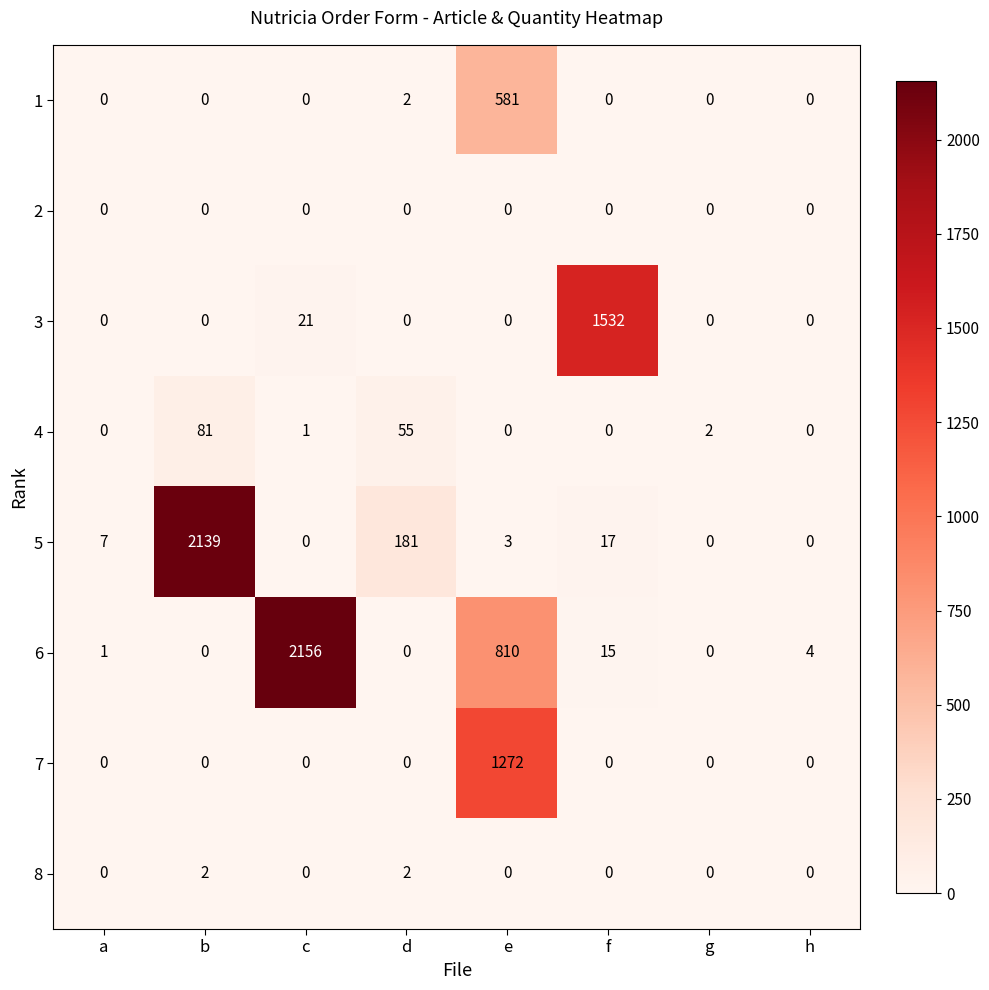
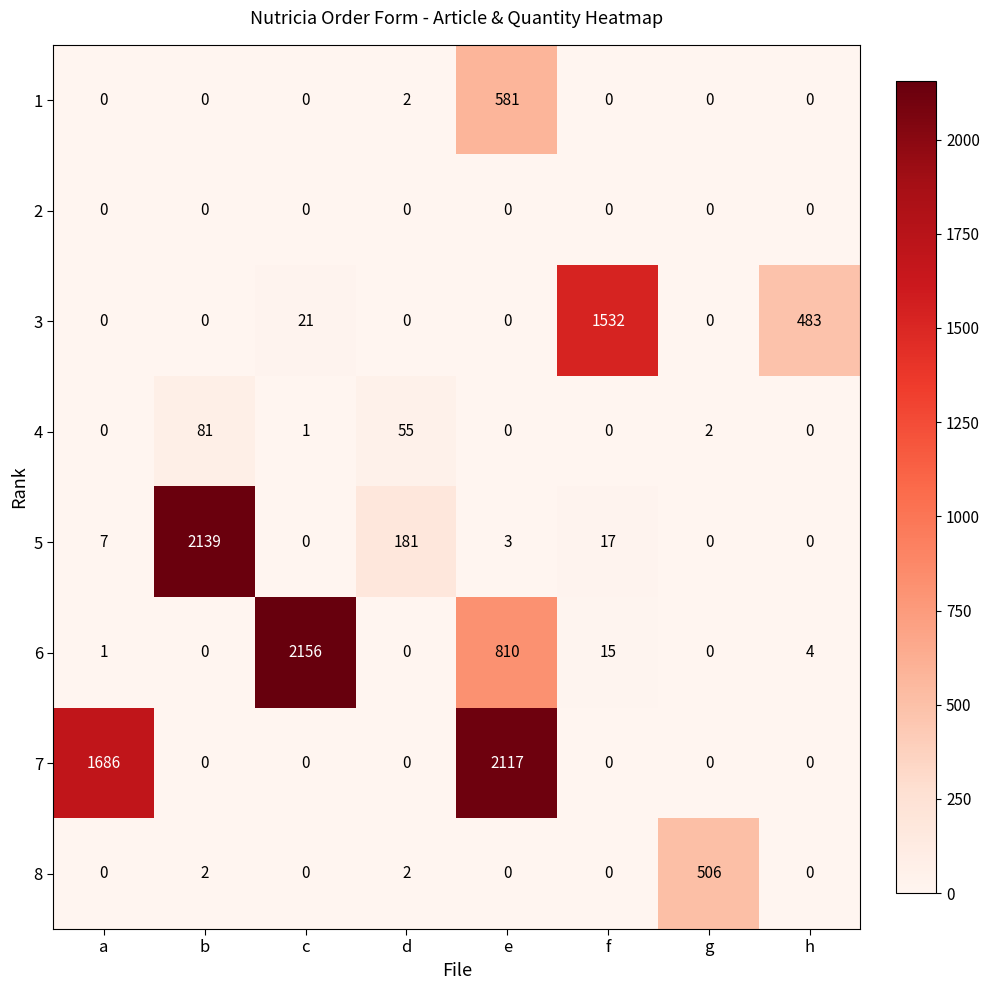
  {
    "1": {
      "a": 0,
      "b": 0,
      "c": 0,
      "d": 2,
      "e": 581,
      "f": 0,
      "g": 0,
      "h": 0
    },
    "2": {
      "a": 0,
      "b": 0,
      "c": 0,
      "d": 0,
      "e": 0,
      "f": 0,
      "g": 0,
      "h": 0
    },
    "3": {
      "a": 0,
      "b": 0,
      "c": 21,
      "d": 0,
      "e": 0,
      "f": 1532,
      "g": 0,
-     "h": 0
+     "h": 483
    },
    "4": {
      "a": 0,
      "b": 81,
      "c": 1,
      "d": 55,
      "e": 0,
      "f": 0,
      "g": 2,
      "h": 0
    },
    "5": {
      "a": 7,
      "b": 2139,
      "c": 0,
      "d": 181,
      "e": 3,
      "f": 17,
      "g": 0,
      "h": 0
    },
    "6": {
      "a": 1,
      "b": 0,
      "c": 2156,
      "d": 0,
      "e": 810,
      "f": 15,
      "g": 0,
      "h": 4
    },
    "7": {
-     "a": 0,
+     "a": 1686,
      "b": 0,
      "c": 0,
      "d": 0,
-     "e": 1272,
+     "e": 2117,
      "f": 0,
      "g": 0,
      "h": 0
    },
    "8": {
      "a": 0,
      "b": 2,
      "c": 0,
      "d": 2,
      "e": 0,
      "f": 0,
-     "g": 0,
+     "g": 506,
      "h": 0
    }
  }
